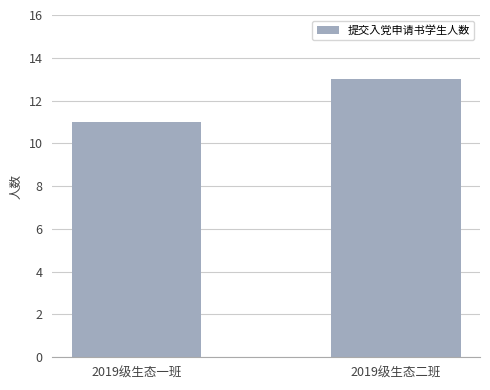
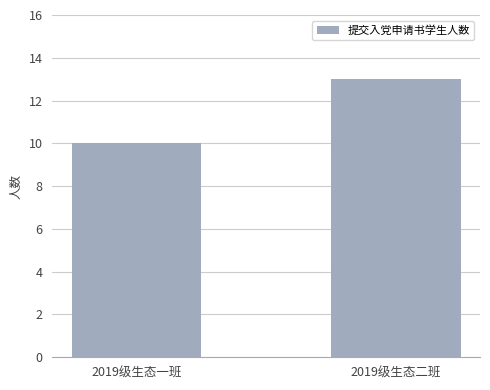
  {
-   "2019级生态一班": 11,
+   "2019级生态一班": 10,
    "2019级生态二班": 13
  }
